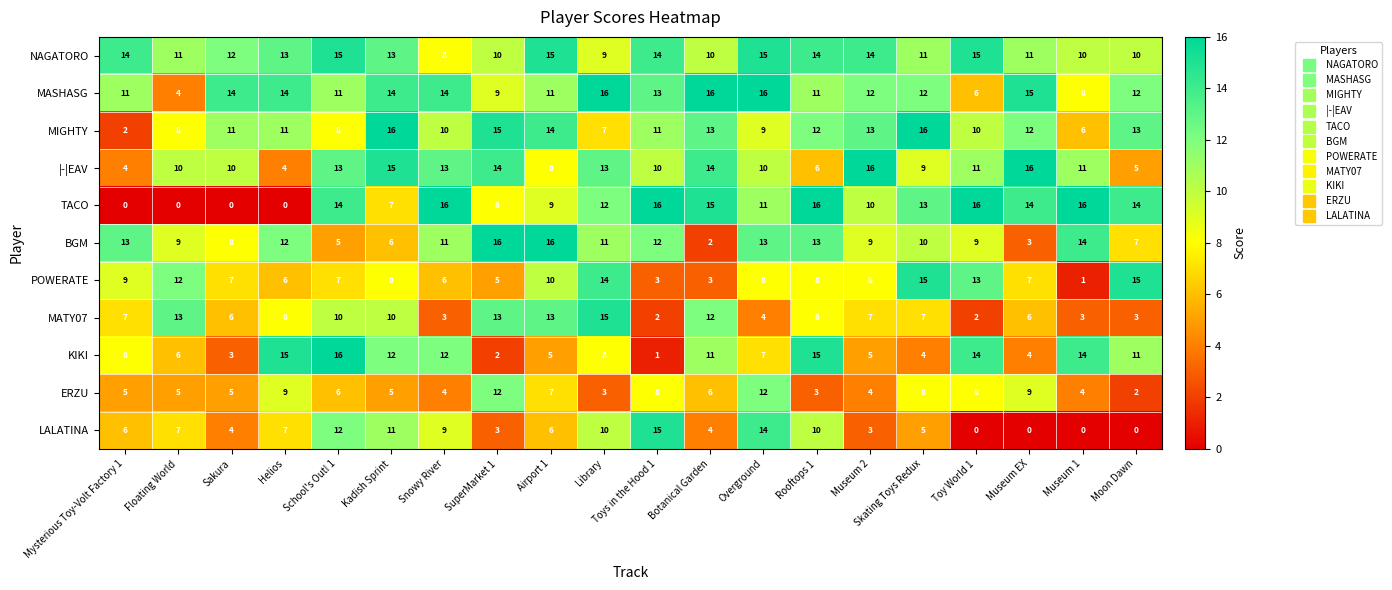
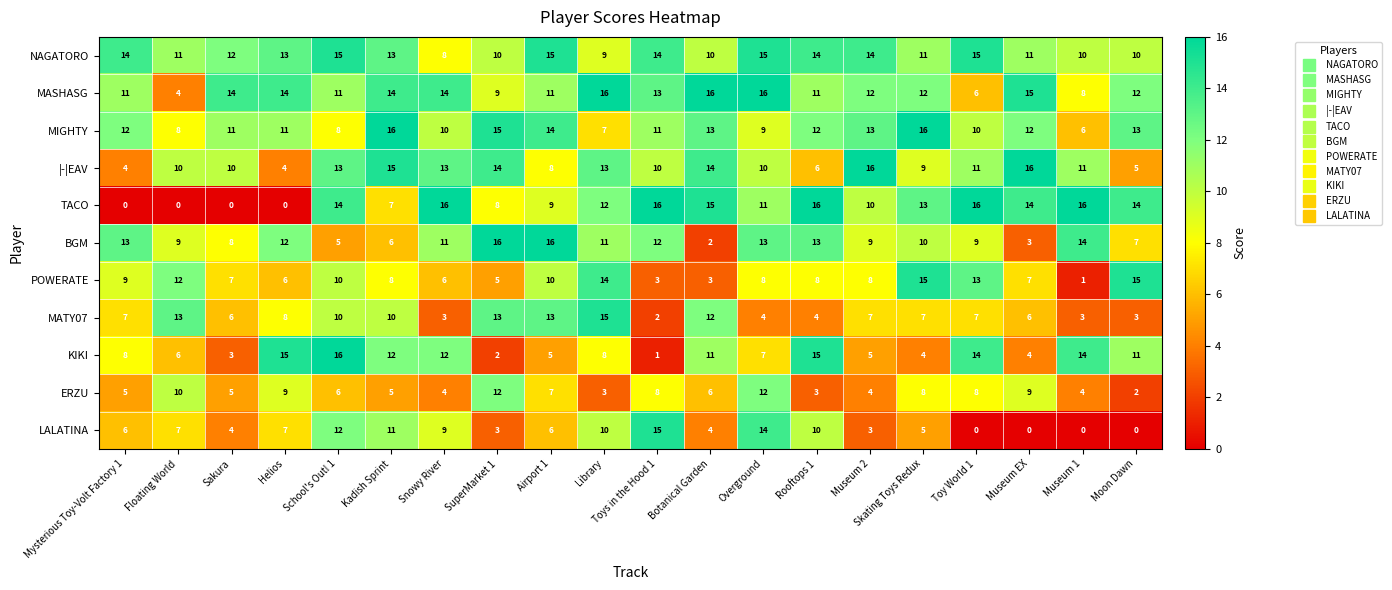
  {
    "MIGHTY": {
-     "Mysterious Toy-Volt Factory 1": 2,
+     "Mysterious Toy-Volt Factory 1": 12,
      "Floating World": 8,
      "Sakura": 11,
      "Helios": 11,
      "School's Out! 1": 8,
      "Kadish Sprint": 16,
      "Snowy River": 10,
      "SuperMarket 1": 15,
      "Airport 1": 14,
      "Library": 7,
      "Toys in the Hood 1": 11,
      "Botanical Garden": 13,
      "Overground": 9,
      "Rooftops 1": 12,
      "Museum 2": 13,
      "Skating Toys Redux": 16,
      "Toy World 1": 10,
      "Museum EX": 12,
      "Museum 1": 6,
      "Moon Dawn": 13
    },
    "POWERATE": {
      "Mysterious Toy-Volt Factory 1": 9,
      "Floating World": 12,
      "Sakura": 7,
      "Helios": 6,
-     "School's Out! 1": 7,
+     "School's Out! 1": 10,
      "Kadish Sprint": 8,
      "Snowy River": 6,
      "SuperMarket 1": 5,
      "Airport 1": 10,
      "Library": 14,
      "Toys in the Hood 1": 3,
      "Botanical Garden": 3,
      "Overground": 8,
      "Rooftops 1": 8,
      "Museum 2": 8,
      "Skating Toys Redux": 15,
      "Toy World 1": 13,
      "Museum EX": 7,
      "Museum 1": 1,
      "Moon Dawn": 15
    },
    "MATY07": {
      "Mysterious Toy-Volt Factory 1": 7,
      "Floating World": 13,
      "Sakura": 6,
      "Helios": 8,
      "School's Out! 1": 10,
      "Kadish Sprint": 10,
      "Snowy River": 3,
      "SuperMarket 1": 13,
      "Airport 1": 13,
      "Library": 15,
      "Toys in the Hood 1": 2,
      "Botanical Garden": 12,
      "Overground": 4,
-     "Rooftops 1": 8,
+     "Rooftops 1": 4,
      "Museum 2": 7,
      "Skating Toys Redux": 7,
-     "Toy World 1": 2,
+     "Toy World 1": 7,
      "Museum EX": 6,
      "Museum 1": 3,
      "Moon Dawn": 3
    },
    "ERZU": {
      "Mysterious Toy-Volt Factory 1": 5,
-     "Floating World": 5,
+     "Floating World": 10,
      "Sakura": 5,
      "Helios": 9,
      "School's Out! 1": 6,
      "Kadish Sprint": 5,
      "Snowy River": 4,
      "SuperMarket 1": 12,
      "Airport 1": 7,
      "Library": 3,
      "Toys in the Hood 1": 8,
      "Botanical Garden": 6,
      "Overground": 12,
      "Rooftops 1": 3,
      "Museum 2": 4,
      "Skating Toys Redux": 8,
      "Toy World 1": 8,
      "Museum EX": 9,
      "Museum 1": 4,
      "Moon Dawn": 2
    }
  }
